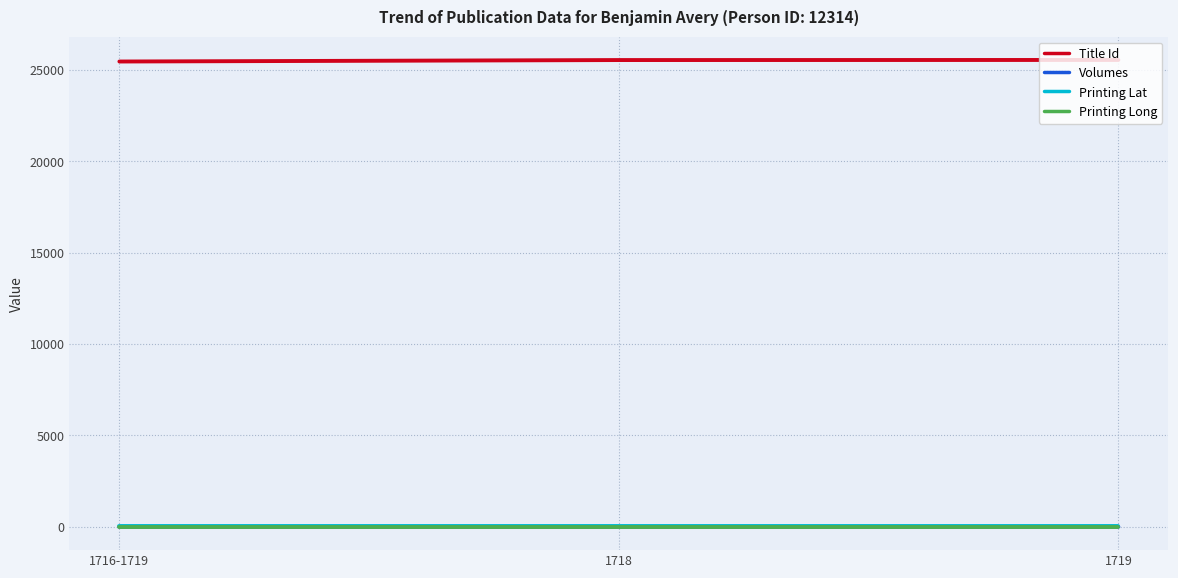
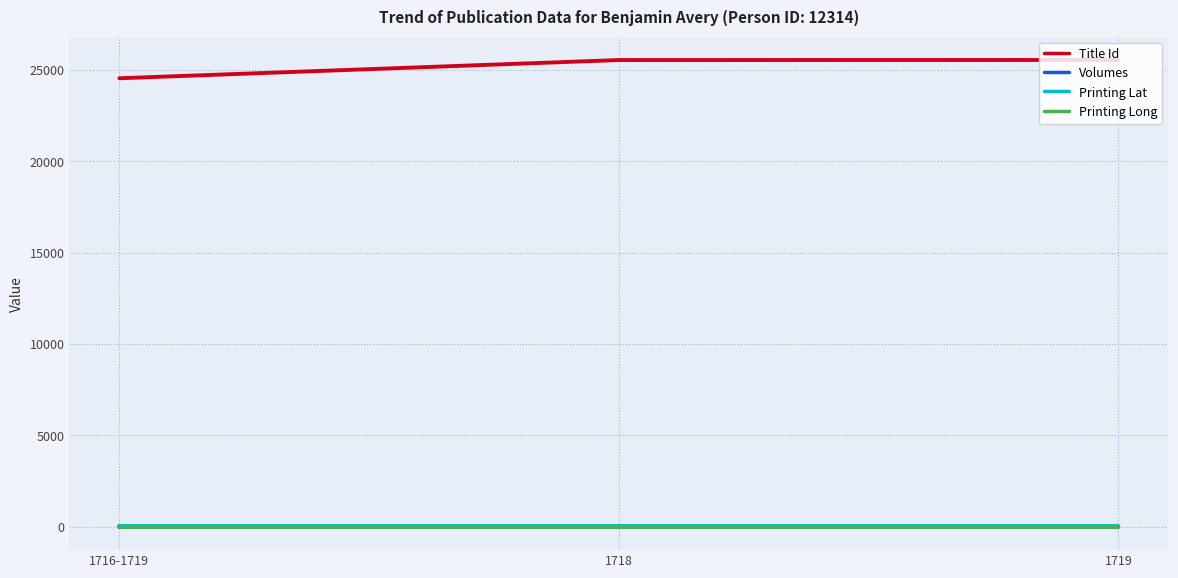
  {
    "Title Id": {
-     "1716-1719": 25500,
+     "1716-1719": 24500,
      "1718": 25500
    }
  }
